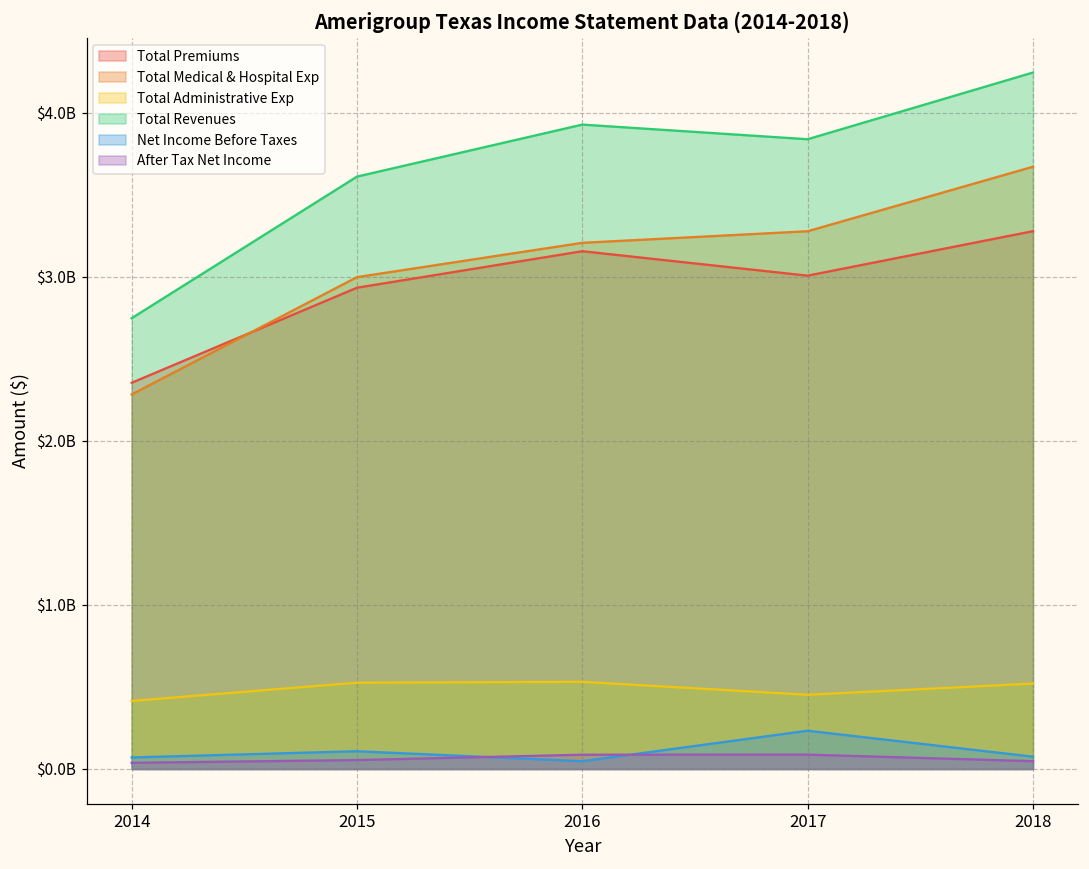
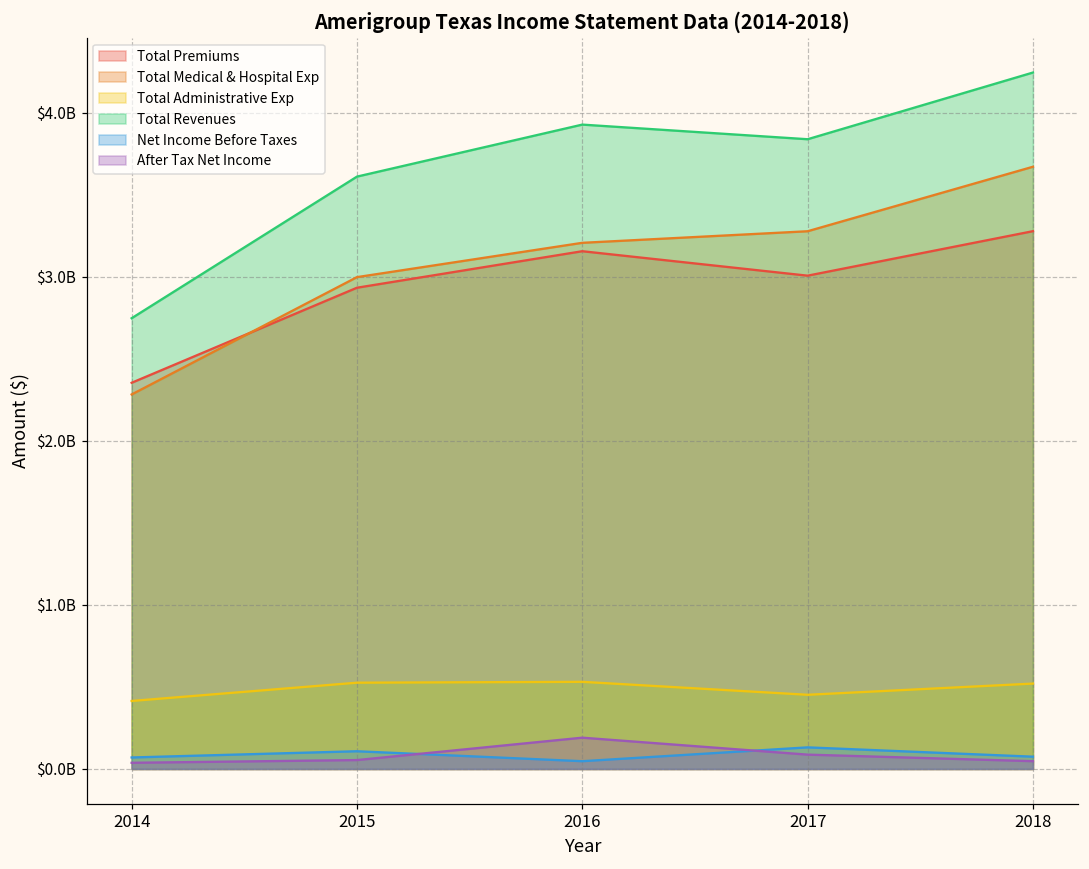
  {
    "Total Revenues": {
      "2014": "$2750000000",
      "2015": "$3610000000",
      "2016": "$3930000000",
      "2017": "$3840000000",
      "2018": "$4250000000"
    },
    "Net Income Before Taxes": {
      "2014": "$70000000",
      "2015": "$110000000",
      "2016": "$50000000",
-     "2017": "$230000000",
+     "2017": "$130000000",
      "2018": "$70000000"
    },
    "After Tax Net Income": {
      "2014": "$40000000",
      "2015": "$50000000",
-     "2016": "$90000000",
+     "2016": "$190000000",
      "2017": "$90000000",
      "2018": "$50000000"
    }
  }
